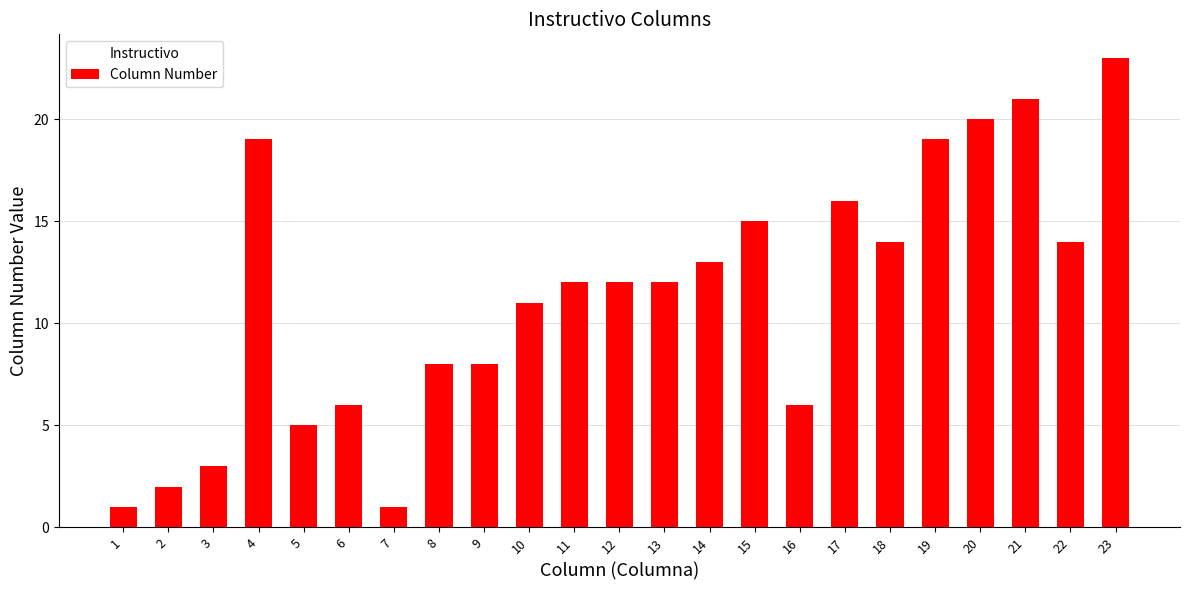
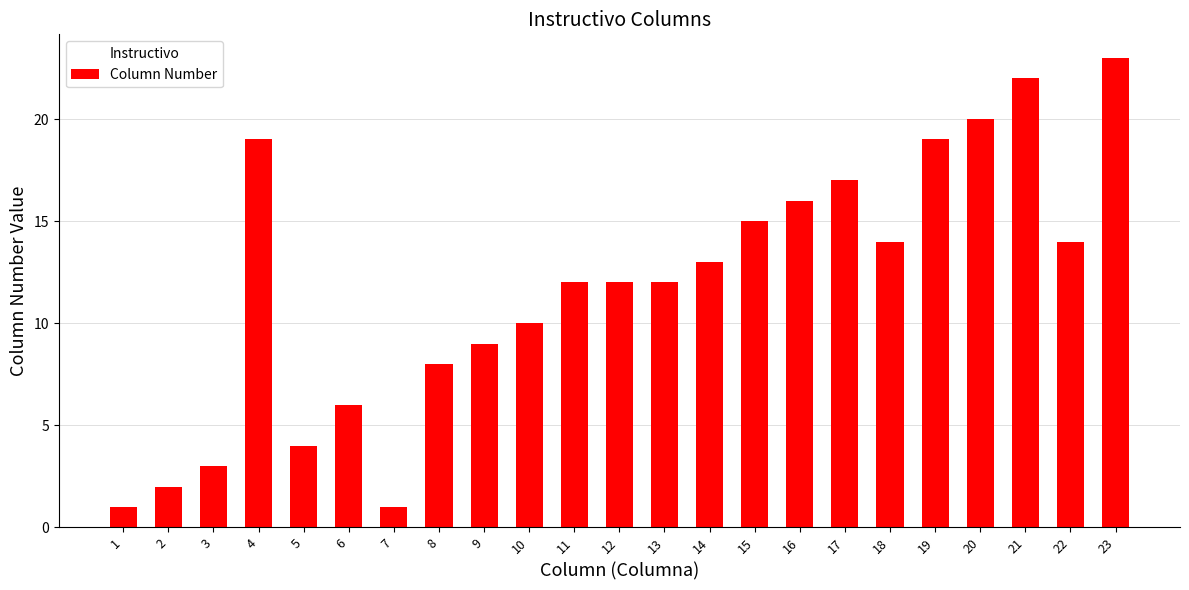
  {
    "1": 1,
    "2": 2,
    "3": 3,
    "4": 19,
-   "5": 5,
+   "5": 4,
    "6": 6,
    "7": 1,
    "8": 8,
-   "9": 8,
-   "10": 11,
+   "9": 9,
+   "10": 10,
    "11": 12,
    "12": 12,
    "13": 12,
    "14": 13,
    "15": 15,
-   "16": 6,
-   "17": 16,
+   "16": 16,
+   "17": 17,
    "18": 14,
    "19": 19,
    "20": 20,
-   "21": 21,
+   "21": 22,
    "22": 14,
    "23": 23
  }
